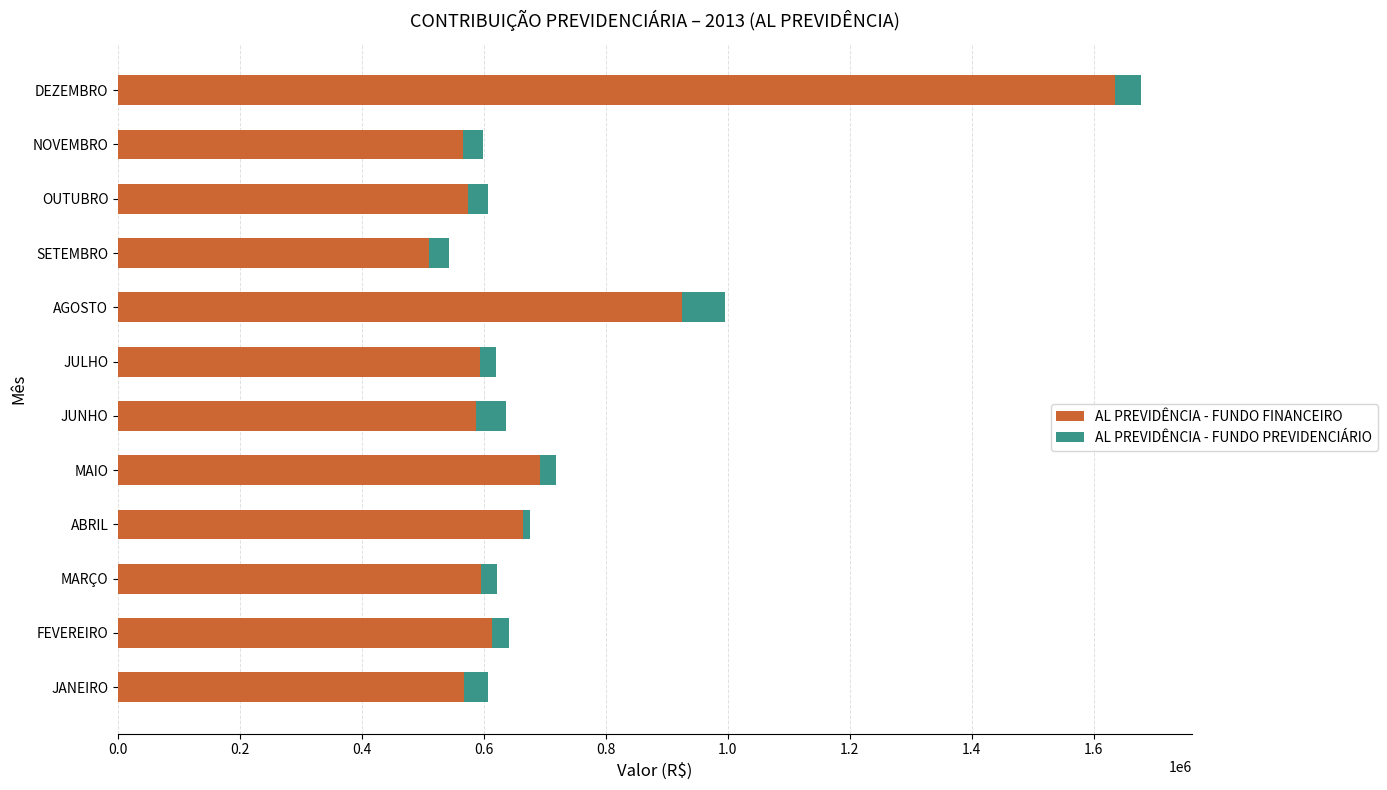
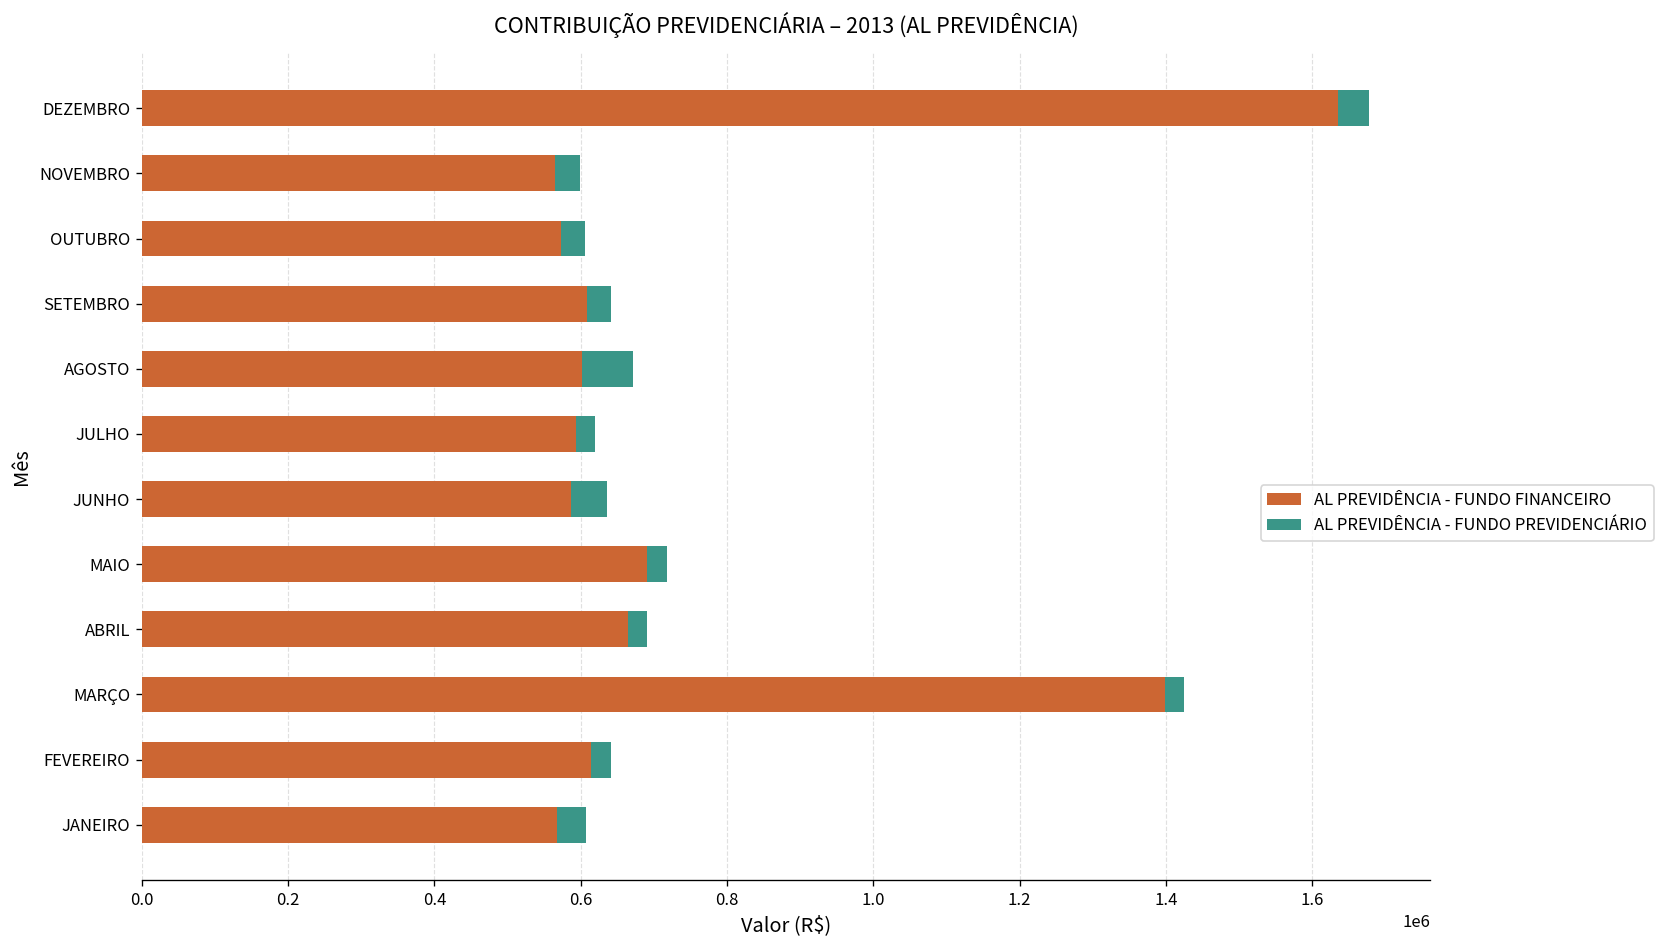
  {
    "AL PREVIDÊNCIA - FUNDO FINANCEIRO": {
      "DEZEMBRO": 1640000,
      "NOVEMBRO": 570000,
      "OUTUBRO": 570000,
-     "SETEMBRO": 510000,
-     "AGOSTO": 930000,
+     "SETEMBRO": 610000,
+     "AGOSTO": 600000,
      "JULHO": 590000,
      "JUNHO": 590000,
      "MAIO": 690000,
      "ABRIL": 660000,
-     "MARÇO": 590000,
+     "MARÇO": 1400000,
      "FEVEREIRO": 610000,
      "JANEIRO": 570000
    },
    "AL PREVIDÊNCIA - FUNDO PREVIDENCIÁRIO": {
      "DEZEMBRO": 40000,
      "NOVEMBRO": 30000,
      "OUTUBRO": 30000,
      "SETEMBRO": 30000,
      "AGOSTO": 70000,
      "JULHO": 30000,
      "JUNHO": 50000,
      "MAIO": 30000,
-     "ABRIL": 10000,
+     "ABRIL": 30000,
      "MARÇO": 30000,
      "FEVEREIRO": 30000,
      "JANEIRO": 40000
    }
  }
